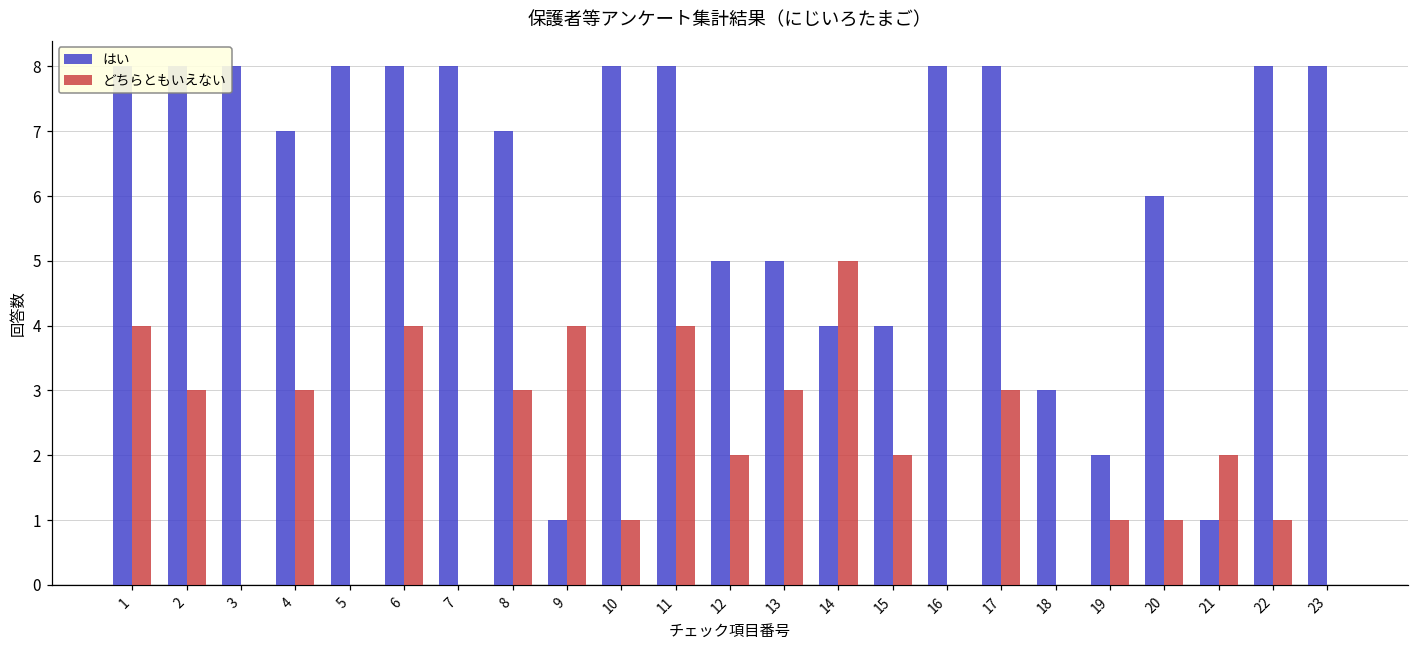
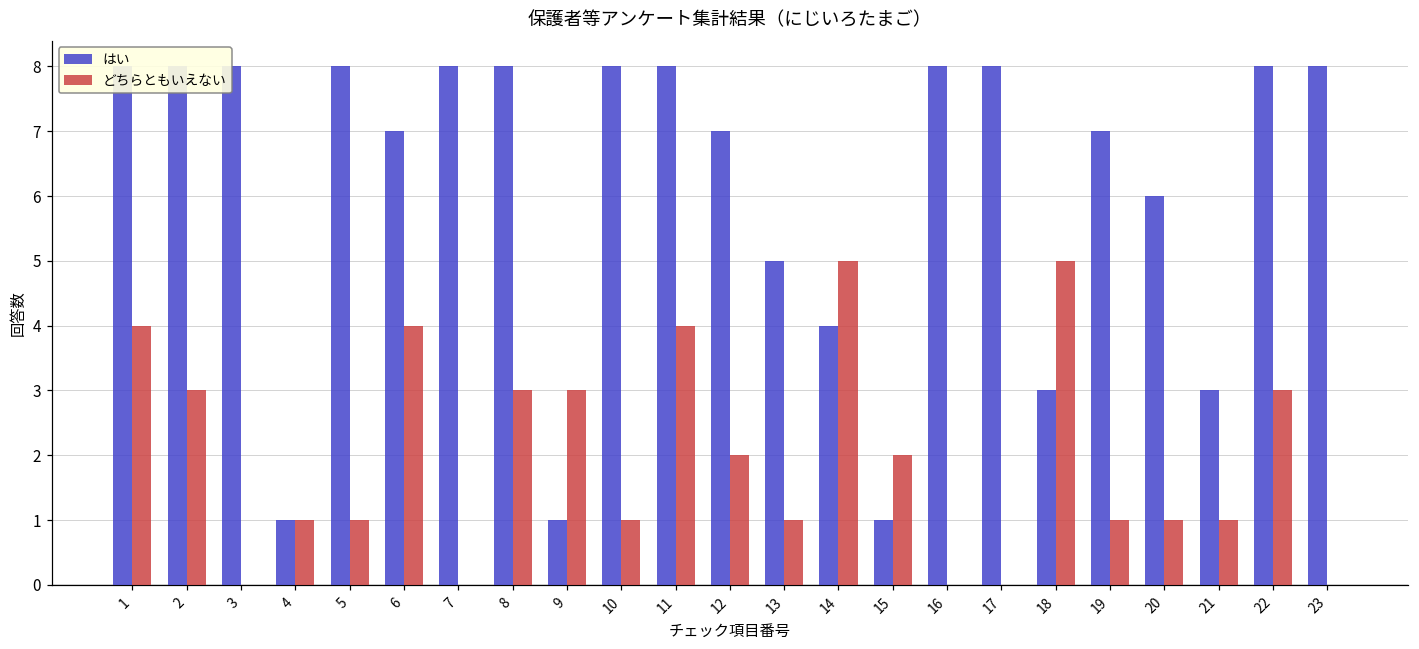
  {
    "はい": {
-     "4": 7,
+     "4": 1,
      "5": 8,
-     "6": 8,
+     "6": 7,
      "7": 8,
-     "8": 7,
+     "8": 8,
      "9": 1,
      "10": 8,
      "11": 8,
-     "12": 5,
+     "12": 7,
      "13": 5,
      "14": 4,
-     "15": 4,
+     "15": 1,
      "16": 8,
      "17": 8,
      "18": 3,
-     "19": 2,
+     "19": 7,
      "20": 6,
-     "21": 1,
+     "21": 3,
      "22": 8,
      "23": 8
    },
    "どちらともいえない": {
      "1": 4,
      "2": 3,
      "3": 0,
-     "4": 3,
-     "5": 0,
+     "4": 1,
+     "5": 1,
      "6": 4,
      "7": 0,
      "8": 3,
-     "9": 4,
+     "9": 3,
      "10": 1,
      "11": 4,
      "12": 2,
-     "13": 3,
+     "13": 1,
      "14": 5,
      "15": 2,
      "16": 0,
-     "17": 3,
-     "18": 0,
+     "17": 0,
+     "18": 5,
      "19": 1,
      "20": 1,
-     "21": 2,
-     "22": 1,
+     "21": 1,
+     "22": 3,
      "23": 0
    }
  }
